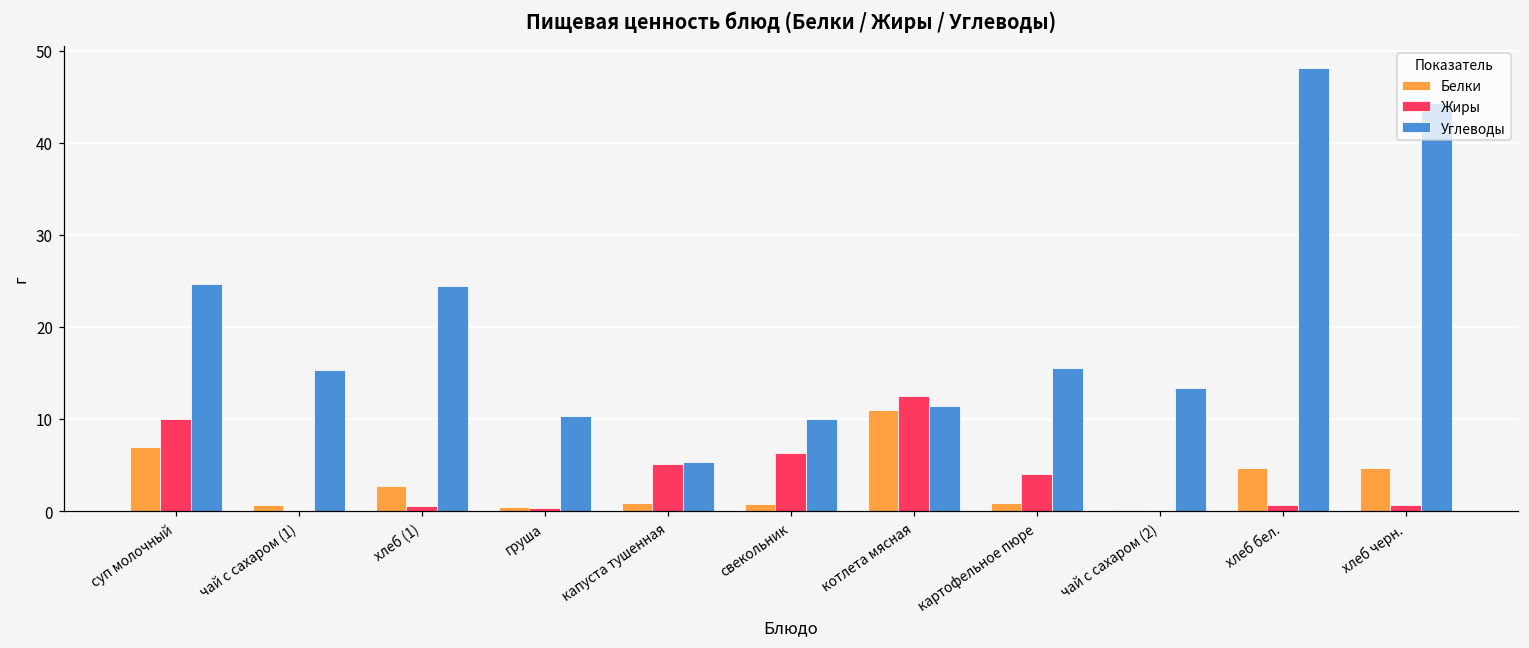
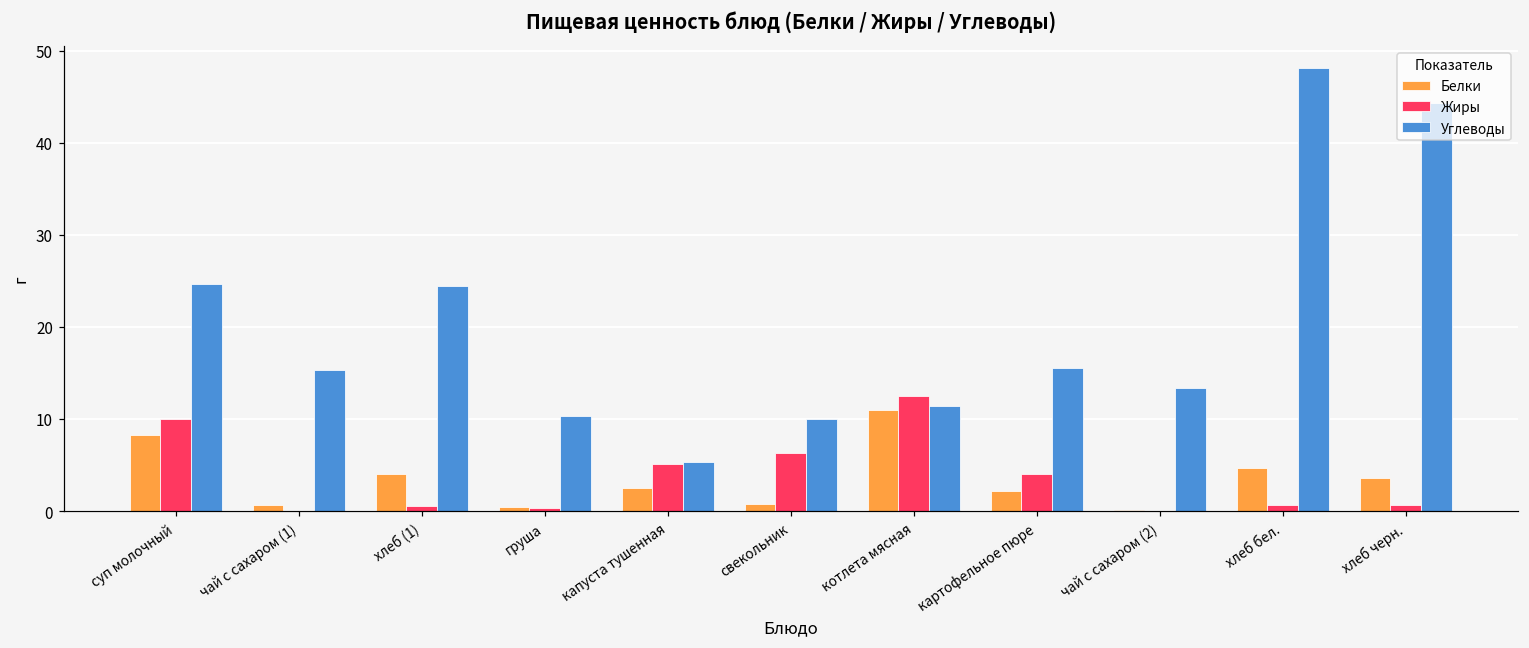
  {
    "Белки": {
-     "суп молочный": 7,
+     "суп молочный": 8,
      "чай с сахаром (1)": 1,
-     "хлеб (1)": 3,
+     "хлеб (1)": 4,
      "груша": 0,
-     "капуста тушенная": 1,
+     "капуста тушенная": 3,
      "свекольник": 1,
      "котлета мясная": 11,
-     "картофельное пюре": 1,
+     "картофельное пюре": 2,
      "хлеб бел.": 5,
-     "хлеб черн.": 5
+     "хлеб черн.": 4
    },
    "Жиры": {
      "суп молочный": 10,
      "хлеб (1)": 1,
      "груша": 0,
      "капуста тушенная": 5,
      "свекольник": 6,
      "котлета мясная": 12,
      "картофельное пюре": 4,
      "хлеб бел.": 1,
      "хлеб черн.": 1
    },
    "Углеводы": {
      "суп молочный": 25,
      "чай с сахаром (1)": 15,
      "хлеб (1)": 24,
      "груша": 10,
      "капуста тушенная": 5,
      "свекольник": 10,
      "котлета мясная": 11,
      "картофельное пюре": 16,
      "чай с сахаром (2)": 13,
      "хлеб бел.": 48
    }
  }
